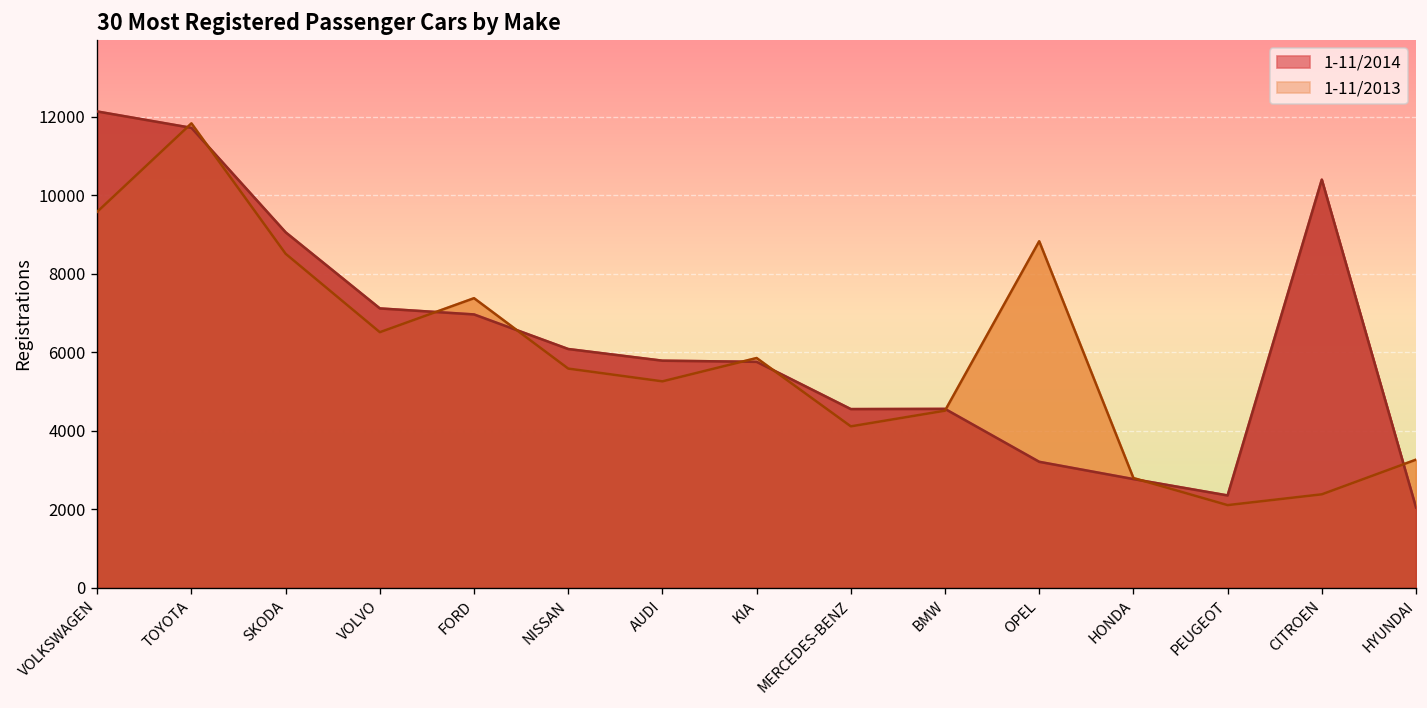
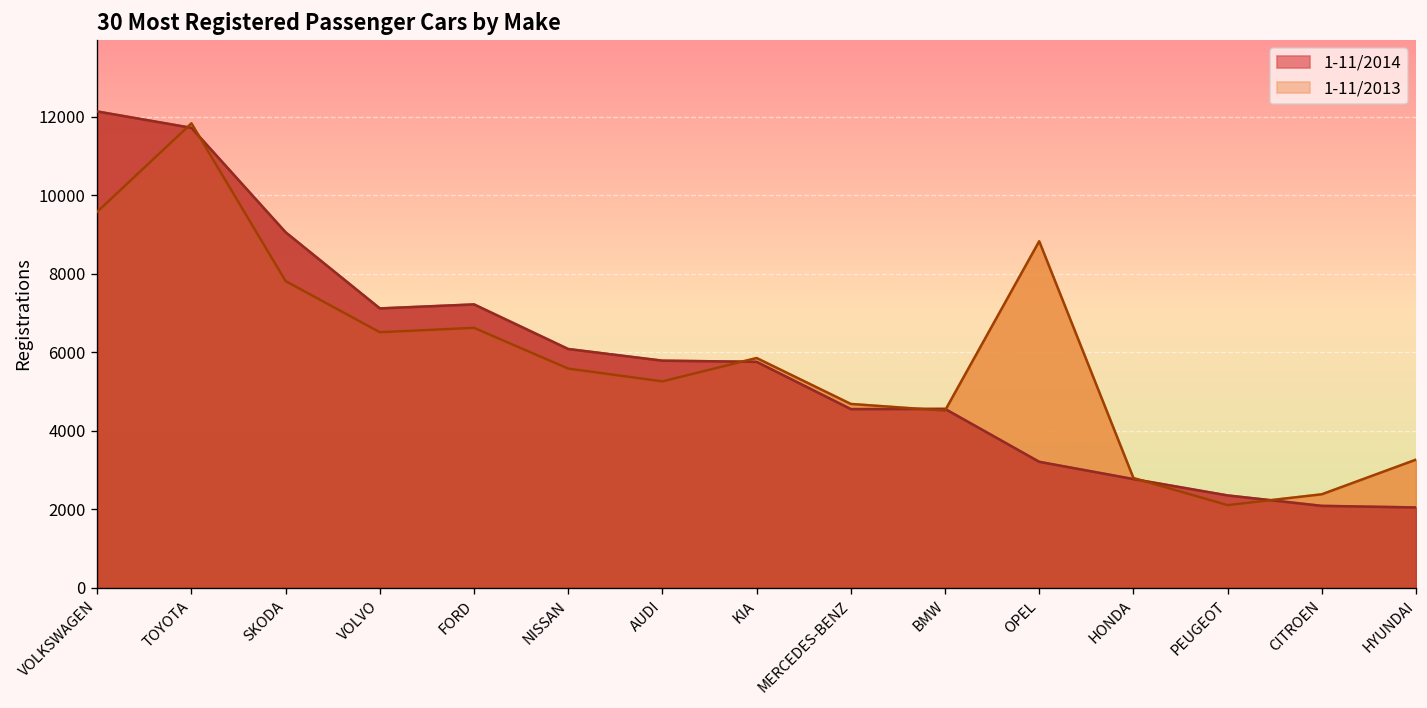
  {
    "1-11/2014": {
      "VOLKSWAGEN": 12100,
      "TOYOTA": 11700,
      "SKODA": 9100,
      "VOLVO": 7100,
-     "FORD": 7000,
+     "FORD": 7200,
      "NISSAN": 6100,
      "AUDI": 5800,
      "KIA": 5800,
      "MERCEDES-BENZ": 4600,
      "OPEL": 3200,
      "PEUGEOT": 2400,
-     "CITROEN": 10400,
+     "CITROEN": 2100,
      "HYUNDAI": 2000
    },
    "1-11/2013": {
      "VOLKSWAGEN": 9600,
      "TOYOTA": 11800,
-     "SKODA": 8500,
+     "SKODA": 7800,
      "VOLVO": 6500,
-     "FORD": 7400,
+     "FORD": 6600,
      "NISSAN": 5600,
      "AUDI": 5300,
      "KIA": 5900,
-     "MERCEDES-BENZ": 4100,
+     "MERCEDES-BENZ": 4700,
      "OPEL": 8800,
      "PEUGEOT": 2100,
      "CITROEN": 2400,
      "HYUNDAI": 3300
    }
  }
